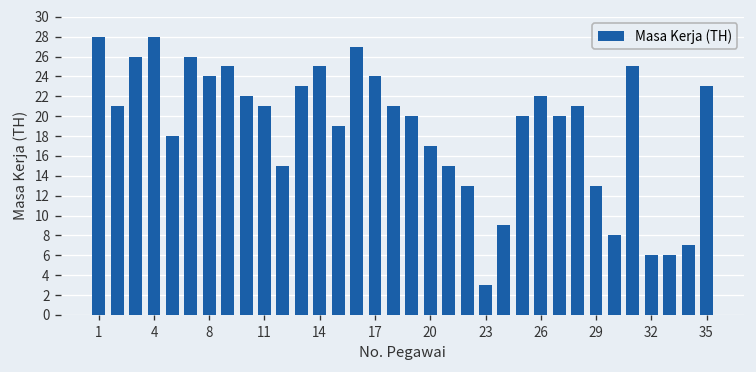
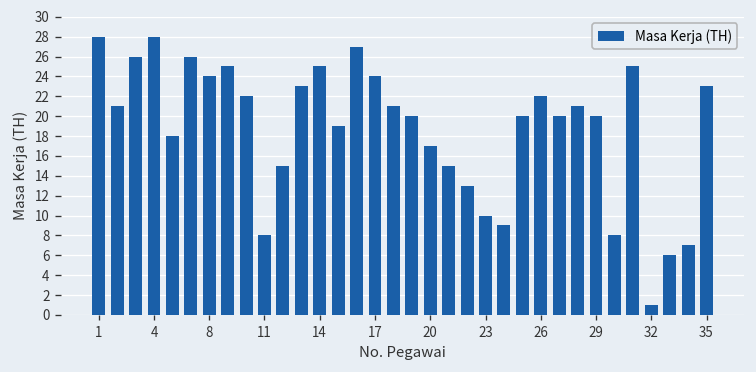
  {
    "1": 28,
    "4": 28,
    "8": 24,
-   "11": 21,
+   "11": 8,
    "14": 25,
    "17": 24,
    "20": 17,
-   "23": 3,
+   "23": 10,
    "26": 22,
-   "29": 13,
-   "32": 6,
+   "29": 20,
+   "32": 1,
    "35": 23
  }
